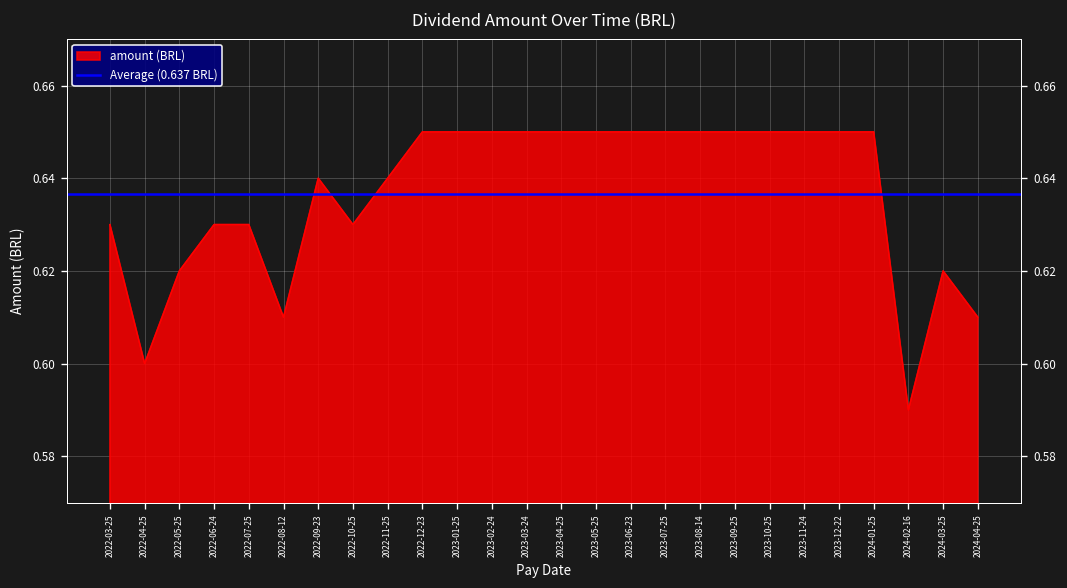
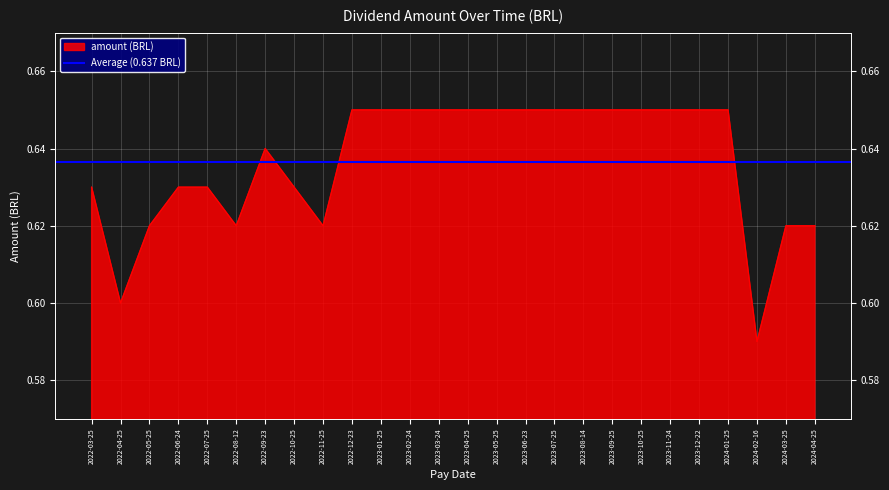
  {
    "2022-03-25": 0.63,
    "2022-04-25": 0.60,
    "2022-05-25": 0.62,
    "2022-06-24": 0.63,
    "2022-07-25": 0.63,
-   "2022-08-12": 0.61,
+   "2022-08-12": 0.62,
    "2022-09-23": 0.64,
    "2022-10-25": 0.63,
-   "2022-11-25": 0.64,
+   "2022-11-25": 0.62,
    "2022-12-23": 0.65,
    "2023-01-25": 0.65,
    "2023-02-24": 0.65,
    "2023-03-24": 0.65,
    "2023-04-25": 0.65,
    "2023-05-25": 0.65,
    "2023-06-23": 0.65,
    "2023-07-25": 0.65,
    "2023-08-14": 0.65,
    "2023-09-25": 0.65,
    "2023-10-25": 0.65,
    "2023-11-24": 0.65,
    "2023-12-22": 0.65,
    "2024-01-25": 0.65,
    "2024-02-16": 0.59,
    "2024-03-25": 0.62,
-   "2024-04-25": 0.61
+   "2024-04-25": 0.62
  }
